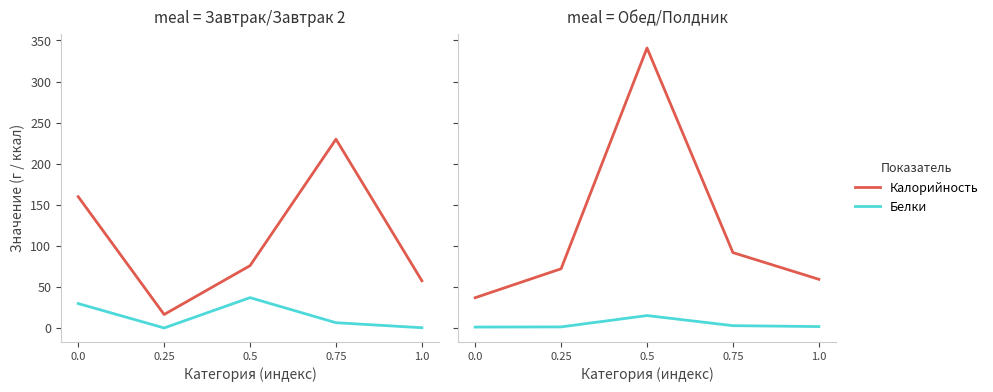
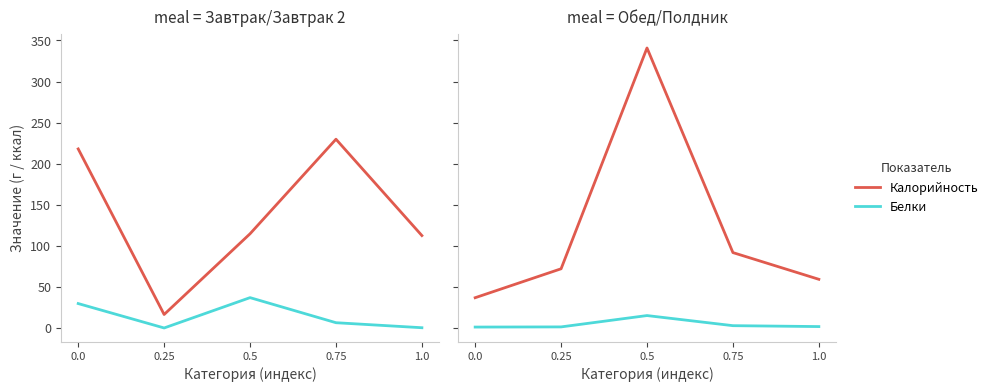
  {
    "meal = Завтрак/Завтрак 2": {
      "Калорийность": {
-       "0.0": 160,
+       "0.0": 220,
        "0.25": 20,
-       "0.5": 80,
+       "0.5": 110,
        "0.75": 230,
-       "1.0": 60
+       "1.0": 110
      },
      "Белки": {
        "0.0": 30,
        "0.25": 0,
        "0.5": 40,
        "0.75": 10,
        "1.0": 0
      }
    }
  }
